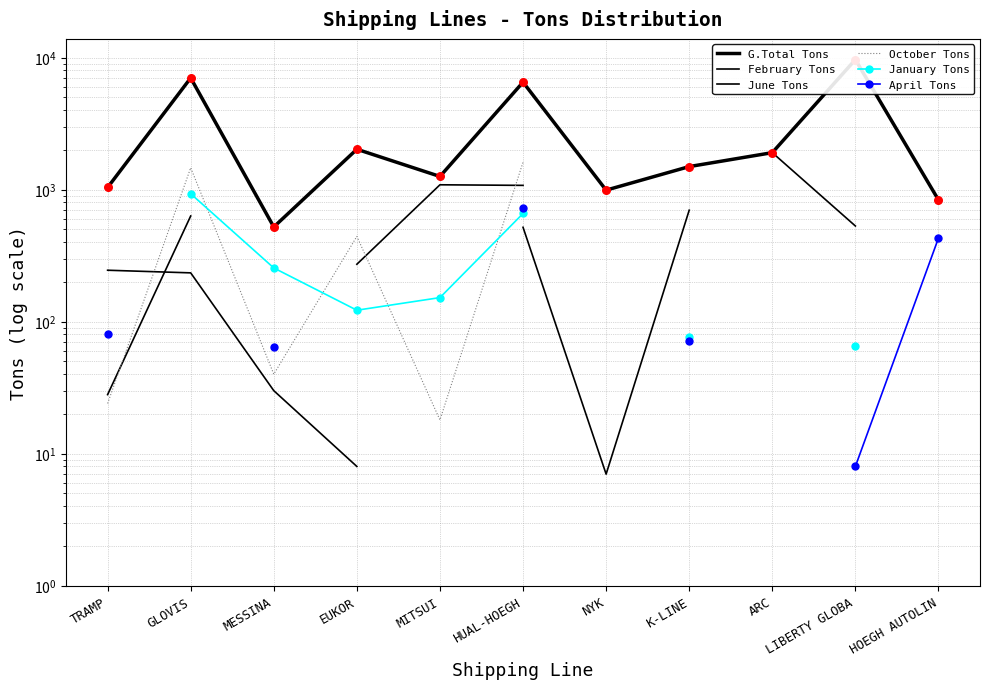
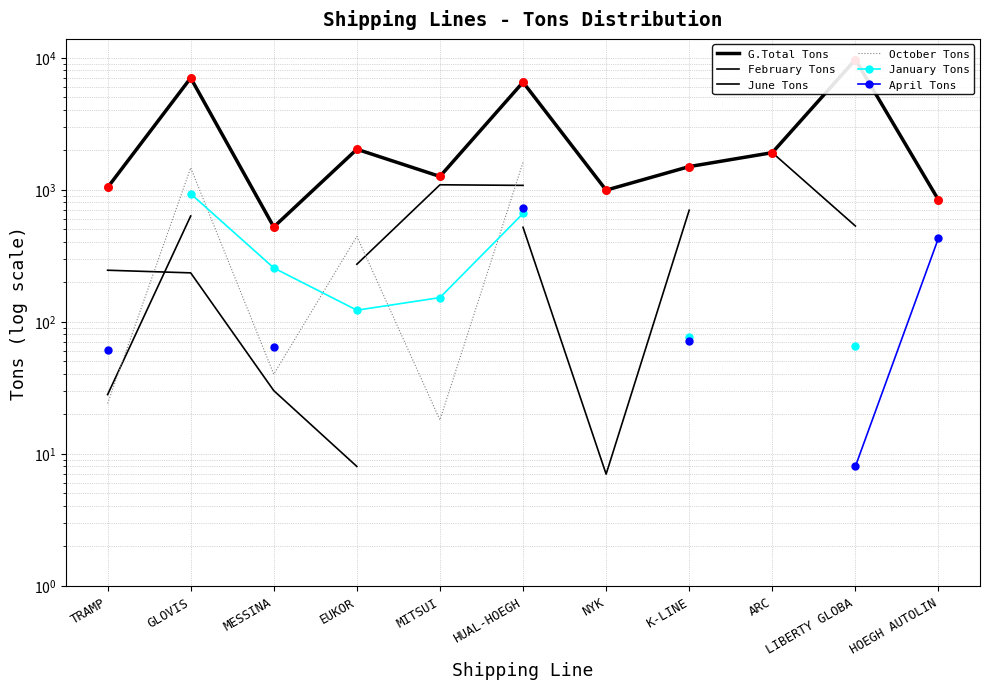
  {
    "October Tons": {
      "TRAMP": 24,
      "GLOVIS": 1500,
      "MESSINA": 40,
      "EUKOR": 440,
      "MITSUI": 18,
      "HUAL-HOEGH": 1600,
      "K-LINE": 130,
      "LIBERTY GLOBA": 700
    },
    "January Tons": {
      "GLOVIS": 900,
      "MESSINA": 260,
      "EUKOR": 120,
      "MITSUI": 150,
      "HUAL-HOEGH": 700,
      "K-LINE": 80,
      "LIBERTY GLOBA": 70
    },
    "April Tons": {
-     "TRAMP": 80,
+     "TRAMP": 60,
      "MESSINA": 60,
      "HUAL-HOEGH": 700,
      "K-LINE": 70,
      "LIBERTY GLOBA": 8,
      "HOEGH AUTOLIN": 430
    }
  }
